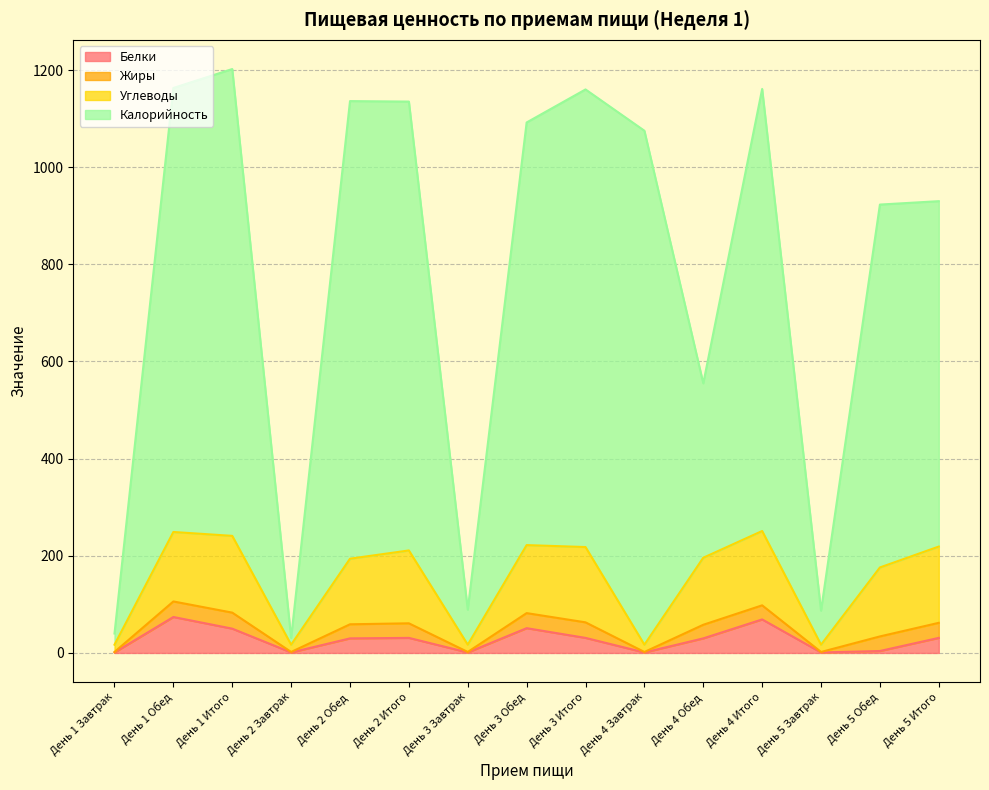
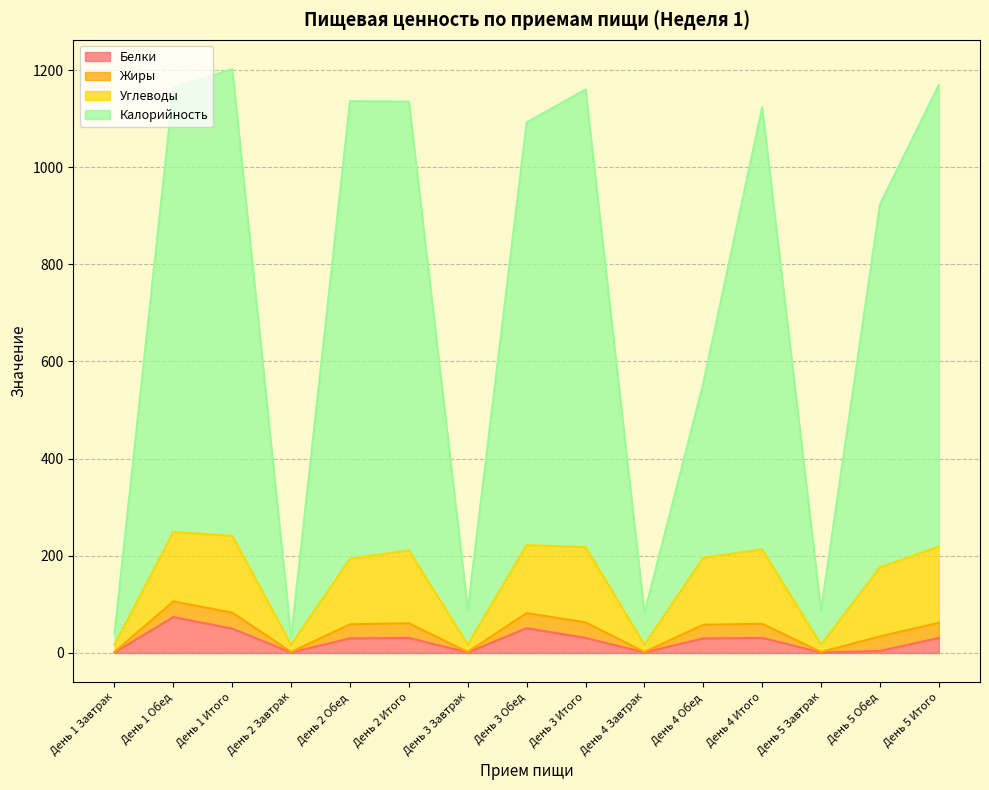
  {
    "Белки": {
      "День 1 Обед": 70,
      "День 1 Итого": 50,
      "День 2 Обед": 30,
      "День 2 Итого": 30,
      "День 3 Обед": 50,
      "День 3 Итого": 30,
      "День 4 Обед": 30,
-     "День 4 Итого": 70,
+     "День 4 Итого": 30,
      "День 5 Обед": 0,
      "День 5 Итого": 30
    },
    "Калорийность": {
      "День 1 Завтрак": 20,
      "День 1 Итого": 960,
      "День 2 Завтрак": 10,
      "День 2 Обед": 940,
      "День 2 Итого": 920,
      "День 3 Завтрак": 70,
      "День 3 Обед": 870,
      "День 3 Итого": 940,
-     "День 4 Завтрак": 1060,
+     "День 4 Завтрак": 70,
      "День 4 Обед": 360,
      "День 4 Итого": 910,
      "День 5 Завтрак": 70,
      "День 5 Обед": 750,
-     "День 5 Итого": 710
+     "День 5 Итого": 950
    }
  }
